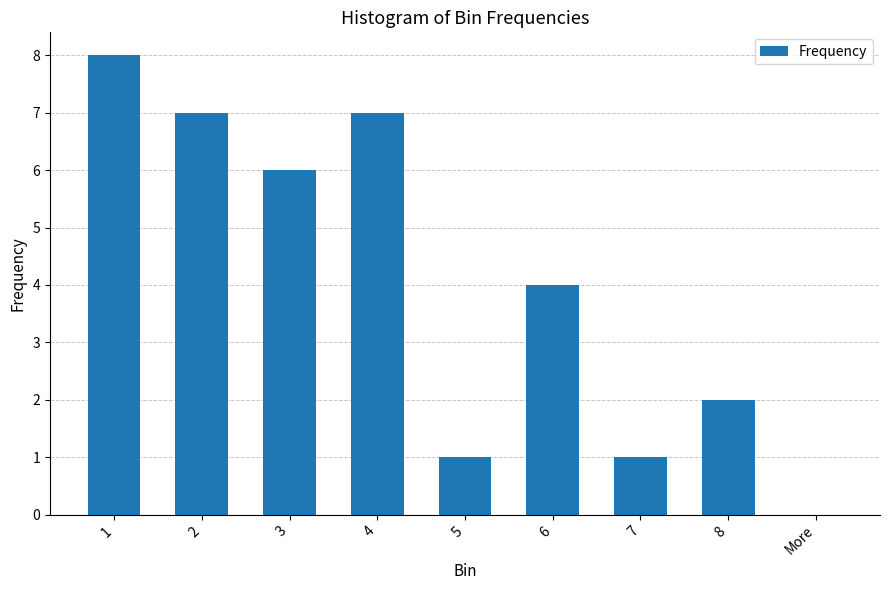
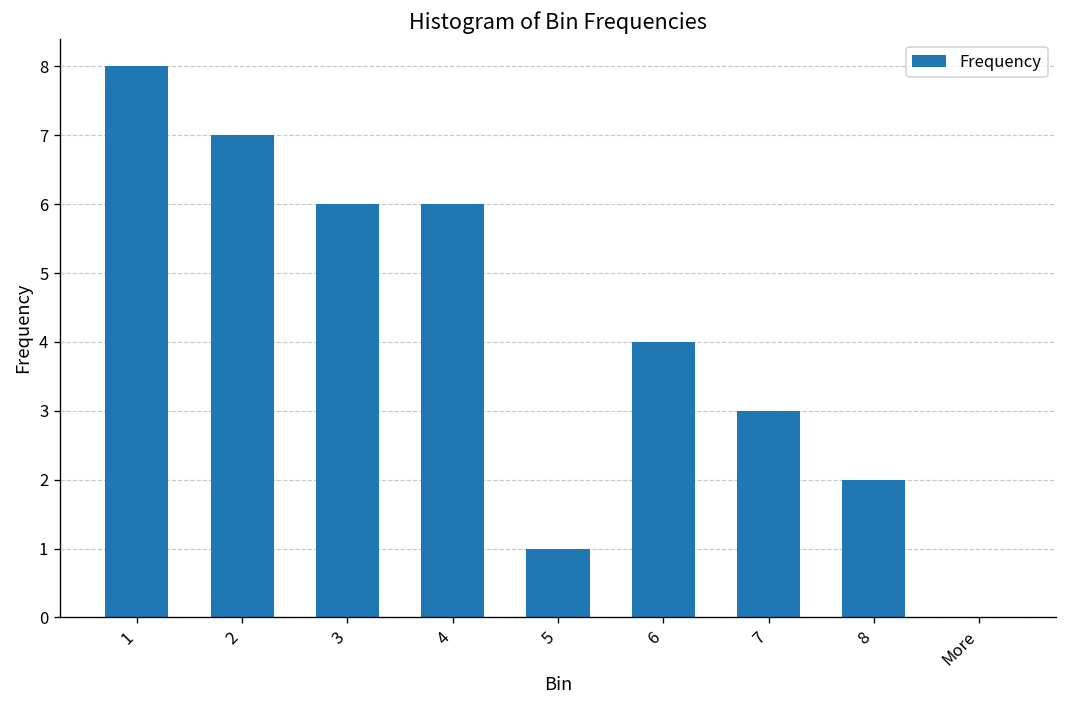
  {
    "1": 8,
    "2": 7,
    "3": 6,
-   "4": 7,
+   "4": 6,
    "5": 1,
    "6": 4,
-   "7": 1,
+   "7": 3,
    "8": 2,
    "More": 0
  }
